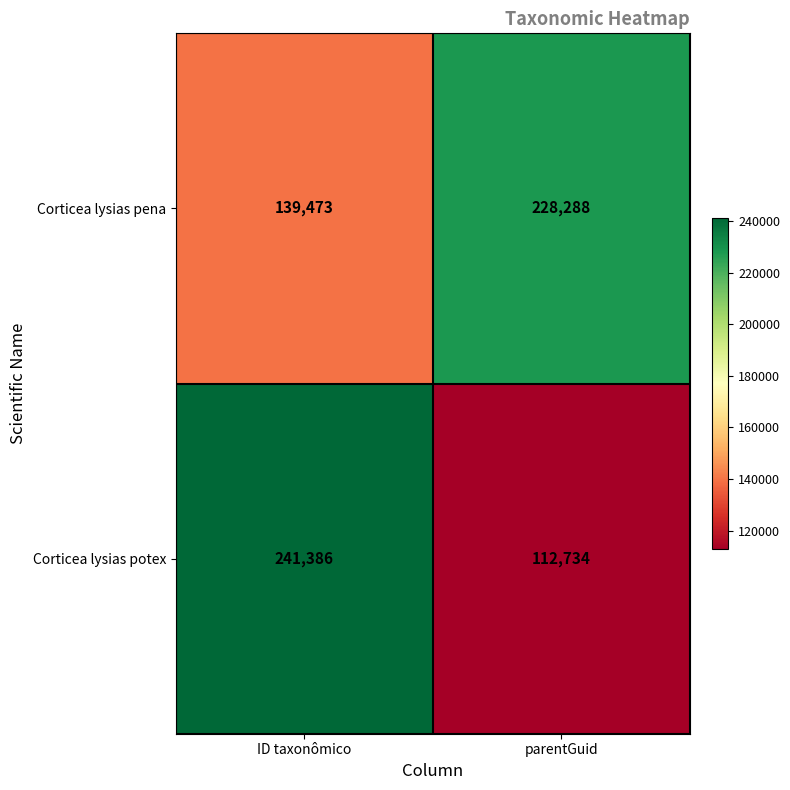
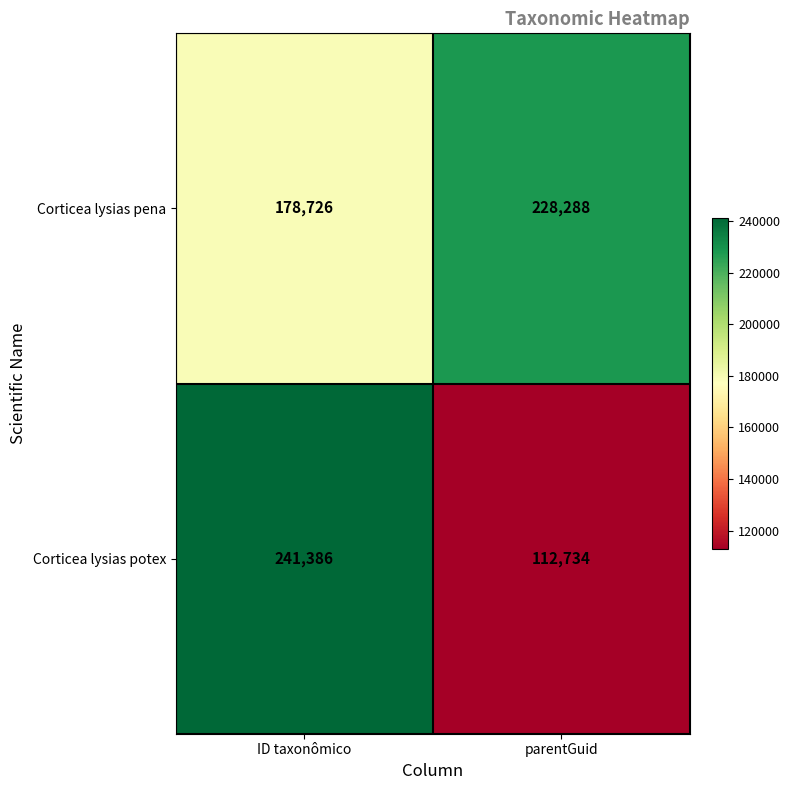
  {
    "Corticea lysias pena": {
-     "ID taxonômico": "139,473",
+     "ID taxonômico": "178,726",
      "parentGuid": "228,288"
    },
    "Corticea lysias potex": {
      "ID taxonômico": "241,386",
      "parentGuid": "112,734"
    }
  }
